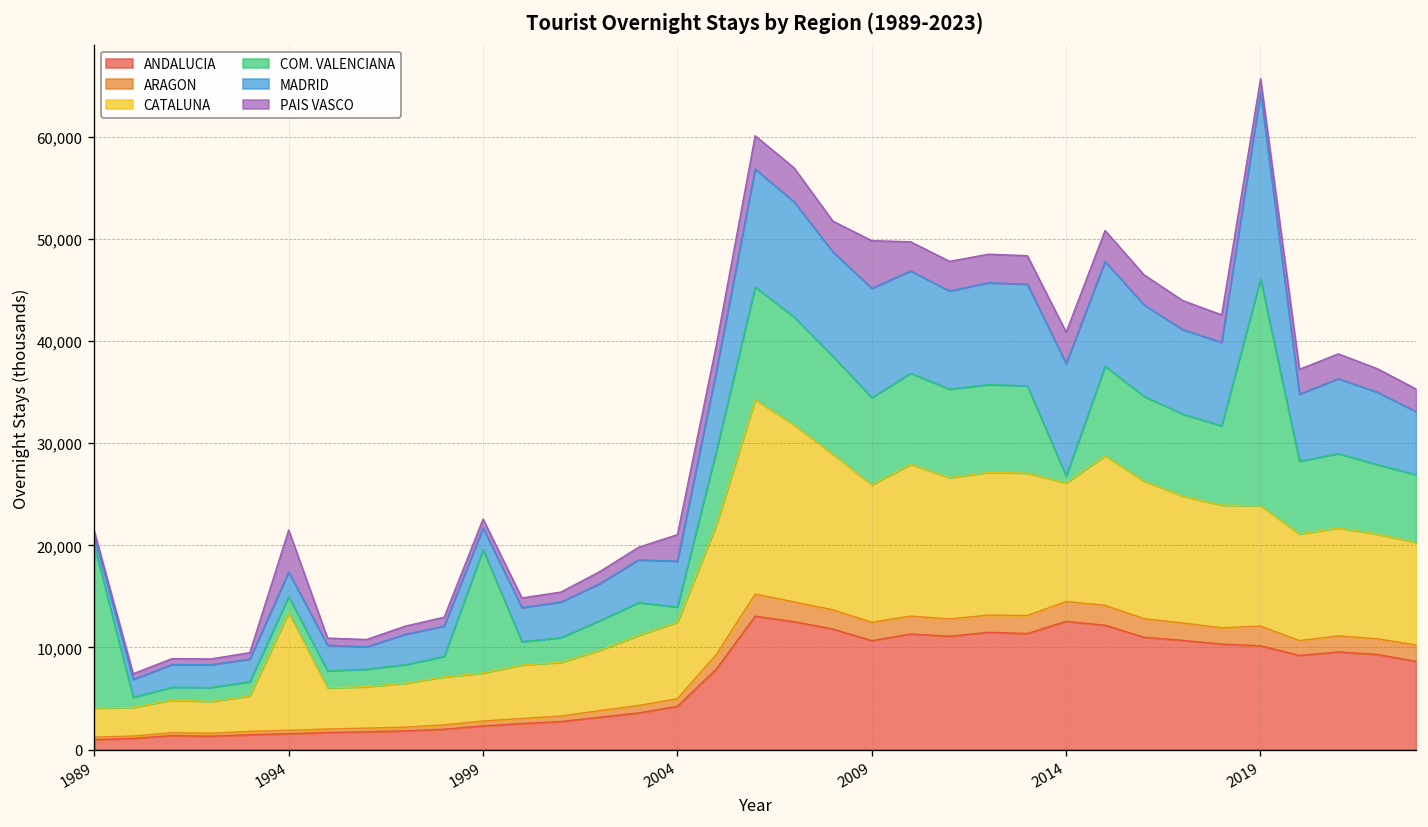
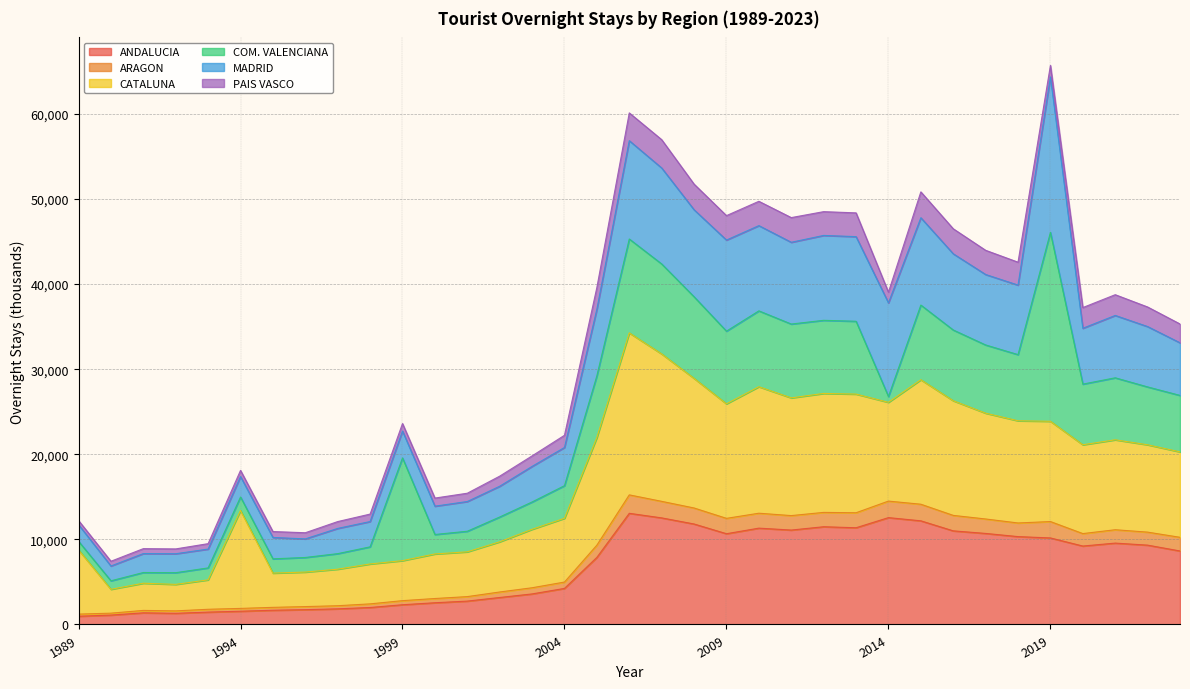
  {
    "CATALUNA": {
-     "1989": "3,000",
+     "1989": "8,000",
      "1994": "12,000",
      "1999": "5,000",
      "2004": "7,000",
      "2009": "13,000",
      "2014": "12,000",
      "2019": "12,000"
    },
    "COM. VALENCIANA": {
-     "1989": "16,000",
+     "1989": "1,000",
      "1994": "2,000",
      "1999": "12,000",
-     "2004": "1,000",
+     "2004": "4,000",
      "2009": "9,000",
      "2014": "1,000",
      "2019": "22,000"
    },
    "MADRID": {
-     "1989": "1,000",
+     "1989": "2,000",
      "1994": "2,000",
-     "1999": "2,000",
+     "1999": "3,000",
      "2004": "4,000",
      "2009": "11,000",
      "2014": "11,000",
      "2019": "18,000"
    },
    "PAIS VASCO": {
      "1989": "0",
-     "1994": "4,000",
+     "1994": "1,000",
      "1999": "1,000",
-     "2004": "3,000",
-     "2009": "5,000",
-     "2014": "3,000",
+     "2004": "1,000",
+     "2009": "3,000",
+     "2014": "1,000",
      "2019": "1,000"
    }
  }
